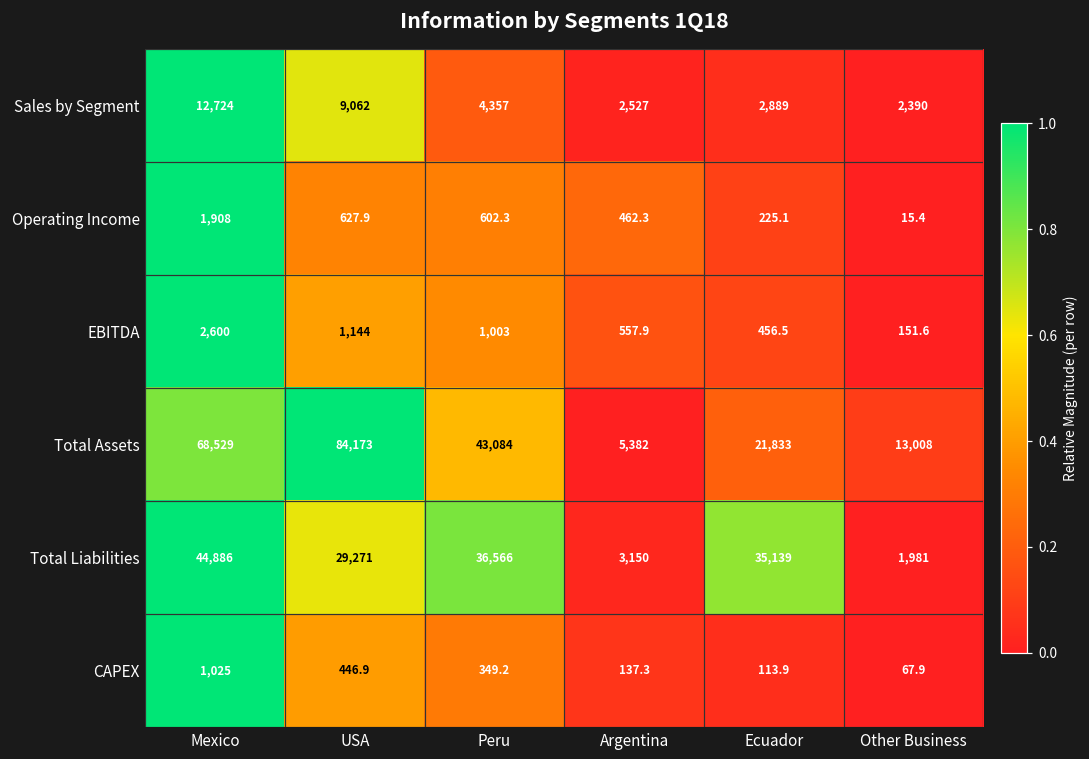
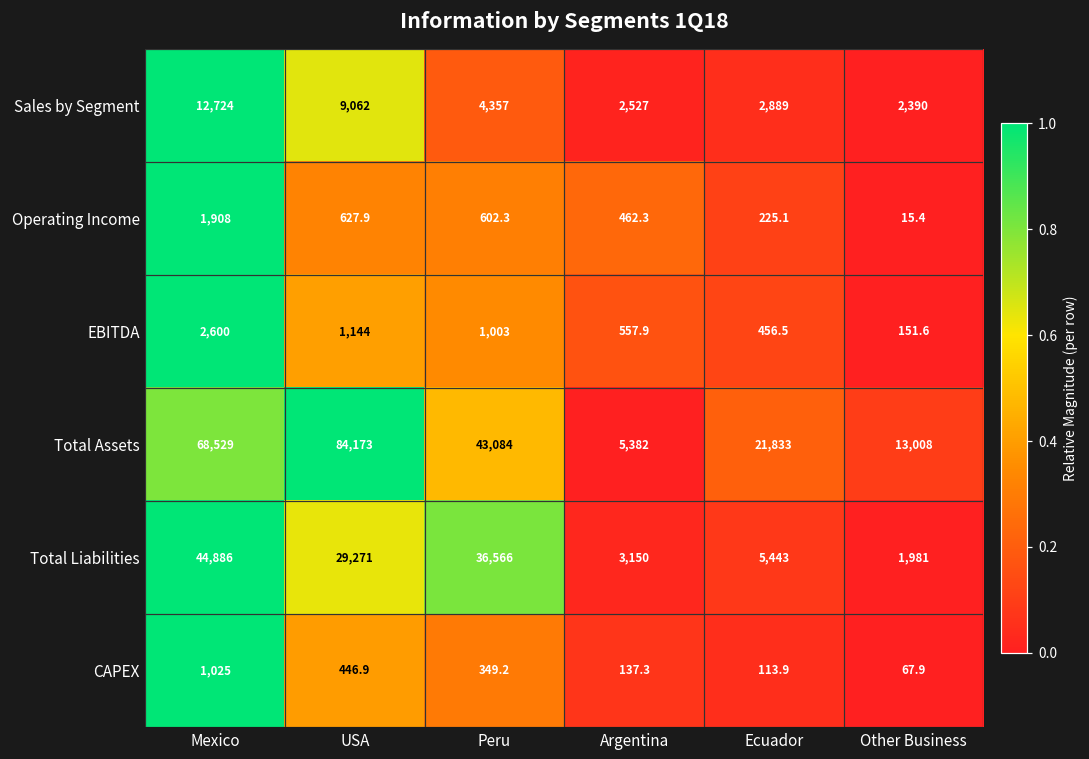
  {
    "Sales by Segment": {
      "Mexico": "12,724",
      "USA": "9,062",
      "Peru": "4,357",
      "Argentina": "2,527",
      "Ecuador": "2,889",
      "Other Business": "2,390"
    },
    "Operating Income": {
      "Mexico": "1,908",
      "USA": "627.9",
      "Peru": "602.3",
      "Argentina": "462.3",
      "Ecuador": "225.1",
      "Other Business": "15.4"
    },
    "EBITDA": {
      "Mexico": "2,600",
      "USA": "1,144",
      "Peru": "1,003",
      "Argentina": "557.9",
      "Ecuador": "456.5",
      "Other Business": "151.6"
    },
    "Total Assets": {
      "Mexico": "68,529",
      "USA": "84,173",
      "Peru": "43,084",
      "Argentina": "5,382",
      "Ecuador": "21,833",
      "Other Business": "13,008"
    },
    "Total Liabilities": {
      "Mexico": "44,886",
      "USA": "29,271",
      "Peru": "36,566",
      "Argentina": "3,150",
-     "Ecuador": "35,139",
+     "Ecuador": "5,443",
      "Other Business": "1,981"
    },
    "CAPEX": {
      "Mexico": "1,025",
      "USA": "446.9",
      "Peru": "349.2",
      "Argentina": "137.3",
      "Ecuador": "113.9",
      "Other Business": "67.9"
    }
  }
